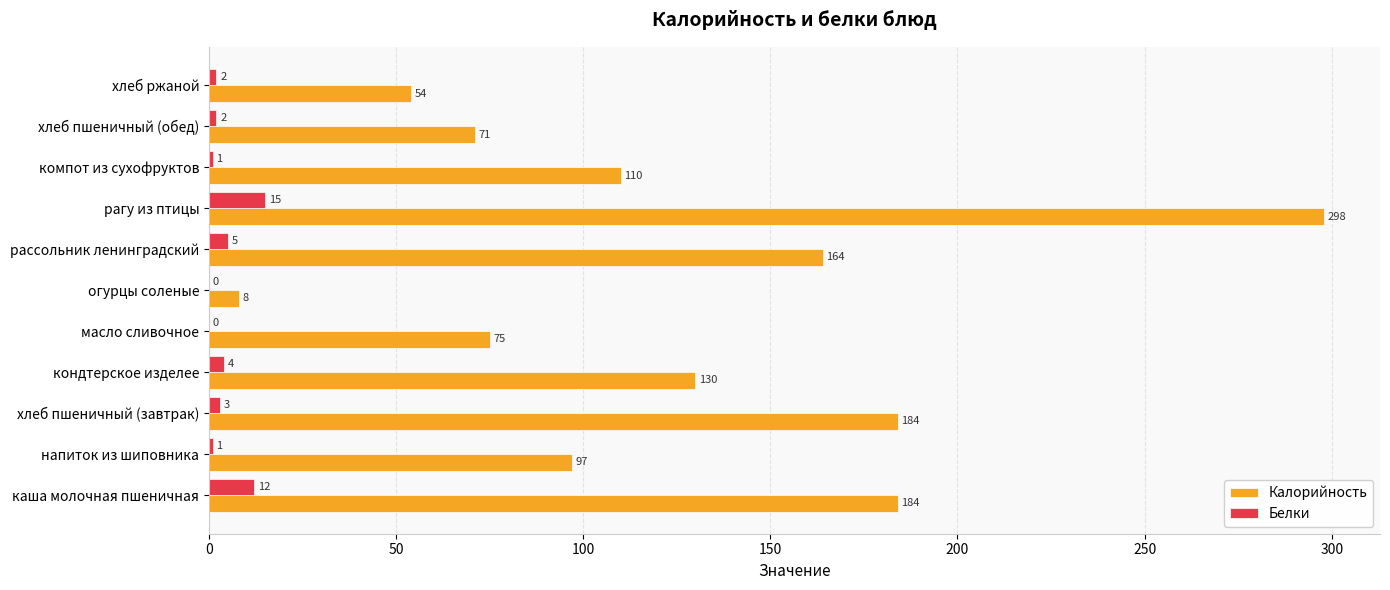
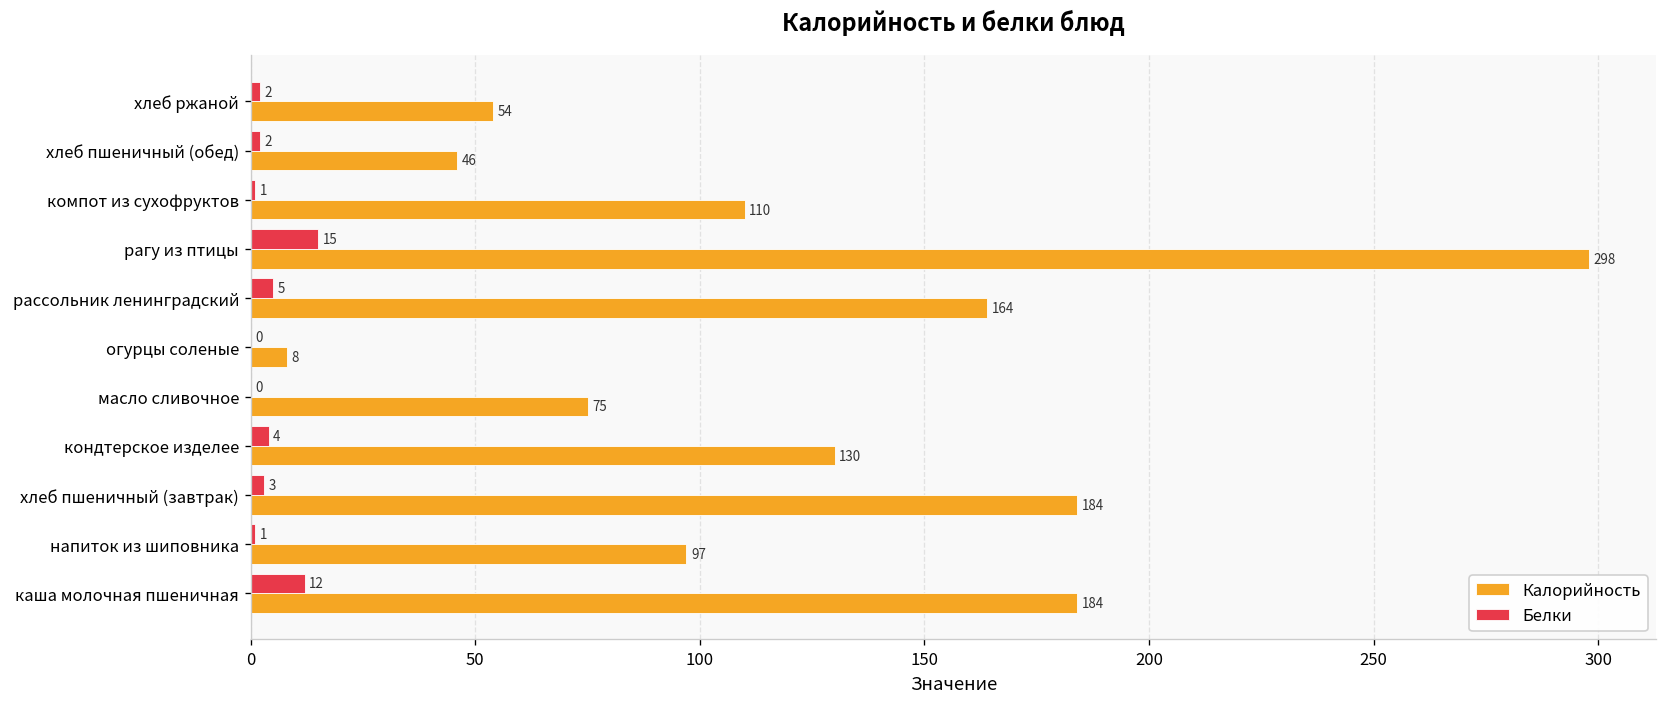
  {
    "Калорийность": {
      "хлеб ржаной": 54,
-     "хлеб пшеничный (обед)": 71,
+     "хлеб пшеничный (обед)": 46,
      "компот из сухофруктов": 110,
      "рагу из птицы": 298,
      "рассольник ленинградский": 164,
      "огурцы соленые": 8,
      "масло сливочное": 75,
      "кондтерское изделее": 130,
      "хлеб пшеничный (завтрак)": 184,
      "напиток из шиповника": 97,
      "каша молочная пшеничная": 184
    },
    "Белки": {
      "хлеб ржаной": 2,
      "хлеб пшеничный (обед)": 2,
      "компот из сухофруктов": 1,
      "рагу из птицы": 15,
      "рассольник ленинградский": 5,
      "огурцы соленые": 0,
      "масло сливочное": 0,
      "кондтерское изделее": 4,
      "хлеб пшеничный (завтрак)": 3,
      "напиток из шиповника": 1,
      "каша молочная пшеничная": 12
    }
  }
